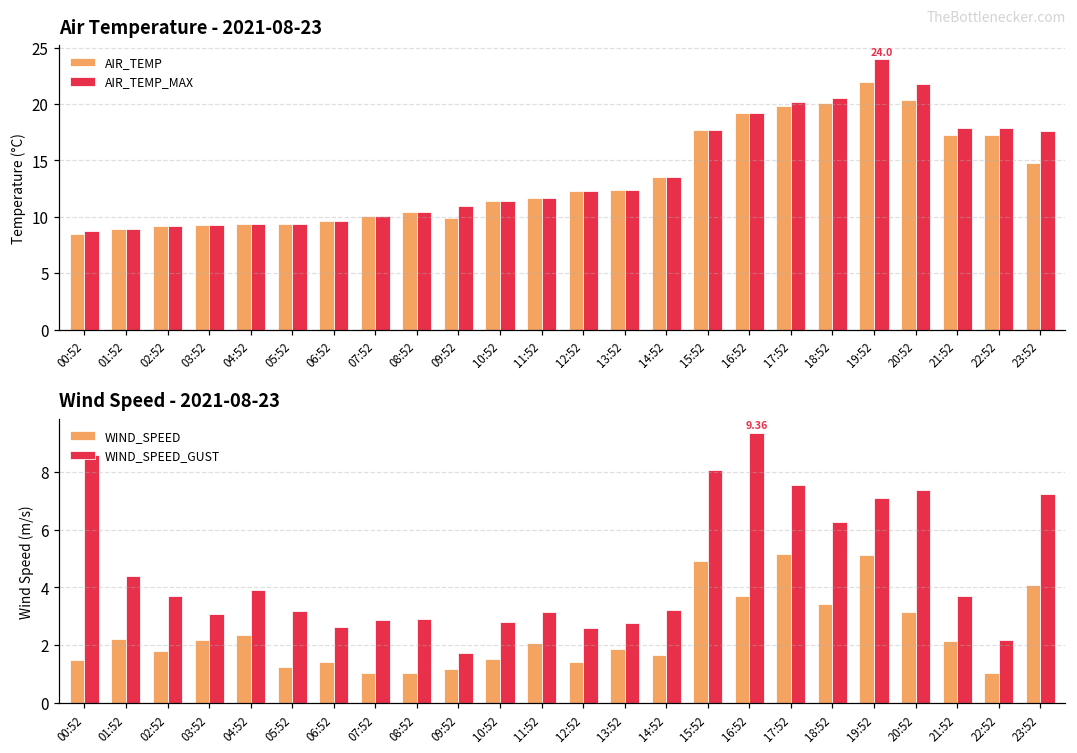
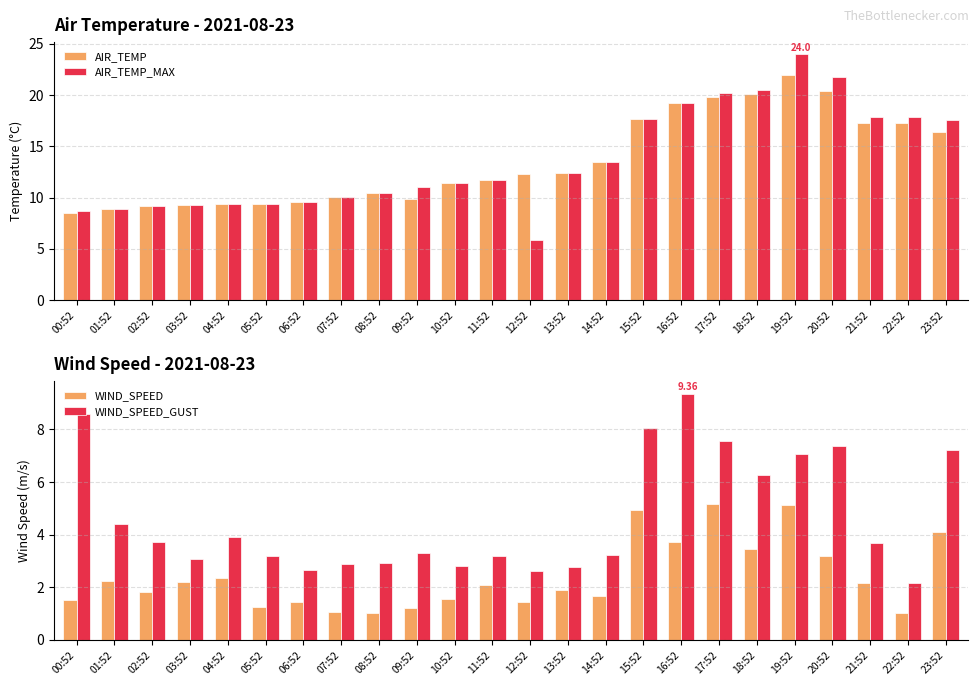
  {
    "Air Temperature - 2021-08-23": {
      "AIR_TEMP": {
        "00:52": 8.5,
        "01:52": 8.9,
        "02:52": 9.2,
        "03:52": 9.3,
        "04:52": 9.4,
        "05:52": 9.4,
        "06:52": 9.6,
        "07:52": 10.1,
        "08:52": 10.4,
        "09:52": 9.9,
        "10:52": 11.4,
        "11:52": 11.7,
        "12:52": 12.3,
        "13:52": 12.4,
        "14:52": 13.5,
        "15:52": 17.7,
        "16:52": 19.2,
        "17:52": 19.8,
        "18:52": 20.1,
        "19:52": 22.0,
        "20:52": 20.4,
        "21:52": 17.3,
        "22:52": 17.3,
-       "23:52": 14.8
+       "23:52": 16.4
      },
      "AIR_TEMP_MAX": {
        "00:52": 8.7,
        "01:52": 8.9,
        "02:52": 9.2,
        "03:52": 9.3,
        "04:52": 9.4,
        "05:52": 9.4,
        "06:52": 9.6,
        "07:52": 10.1,
        "08:52": 10.4,
        "09:52": 11.0,
        "10:52": 11.4,
        "11:52": 11.7,
-       "12:52": 12.3,
+       "12:52": 5.9,
        "13:52": 12.4,
        "14:52": 13.5,
        "15:52": 17.7,
        "16:52": 19.2,
        "17:52": 20.2,
        "18:52": 20.5,
        "20:52": 21.8,
        "21:52": 17.9,
        "22:52": 17.9,
        "23:52": 17.6
      }
    },
    "Wind Speed - 2021-08-23": {
      "WIND_SPEED": {
        "00:52": 1.5,
        "01:52": 2.2,
        "02:52": 1.8,
        "03:52": 2.2,
        "04:52": 2.4,
        "05:52": 1.3,
        "06:52": 1.4,
        "07:52": 1.1,
        "08:52": 1.0,
        "09:52": 1.2,
        "10:52": 1.5,
        "11:52": 2.1,
        "12:52": 1.4,
        "13:52": 1.9,
        "14:52": 1.7,
        "15:52": 4.9,
        "16:52": 3.7,
        "17:52": 5.2,
        "18:52": 3.4,
        "19:52": 5.1,
        "20:52": 3.2,
        "21:52": 2.1,
        "22:52": 1.0,
        "23:52": 4.1
      },
      "WIND_SPEED_GUST": {
        "00:52": 8.6,
        "01:52": 4.4,
        "02:52": 3.7,
        "03:52": 3.1,
        "04:52": 3.9,
        "05:52": 3.2,
        "06:52": 2.6,
        "07:52": 2.9,
        "08:52": 2.9,
-       "09:52": 1.7,
+       "09:52": 3.3,
        "10:52": 2.8,
        "11:52": 3.2,
        "12:52": 2.6,
        "13:52": 2.8,
        "14:52": 3.2,
        "15:52": 8.1,
        "17:52": 7.6,
        "18:52": 6.3,
        "19:52": 7.1,
        "20:52": 7.4,
        "21:52": 3.7,
        "22:52": 2.2,
        "23:52": 7.2
      }
    }
  }
